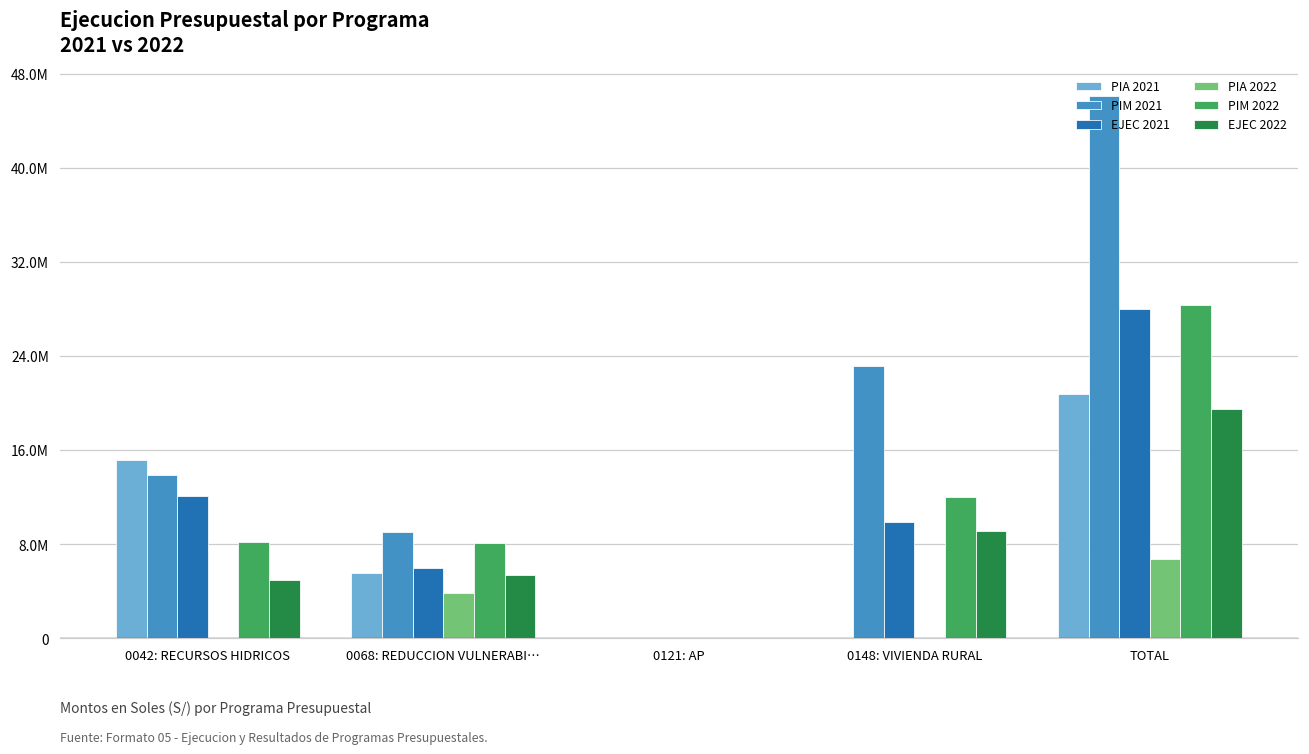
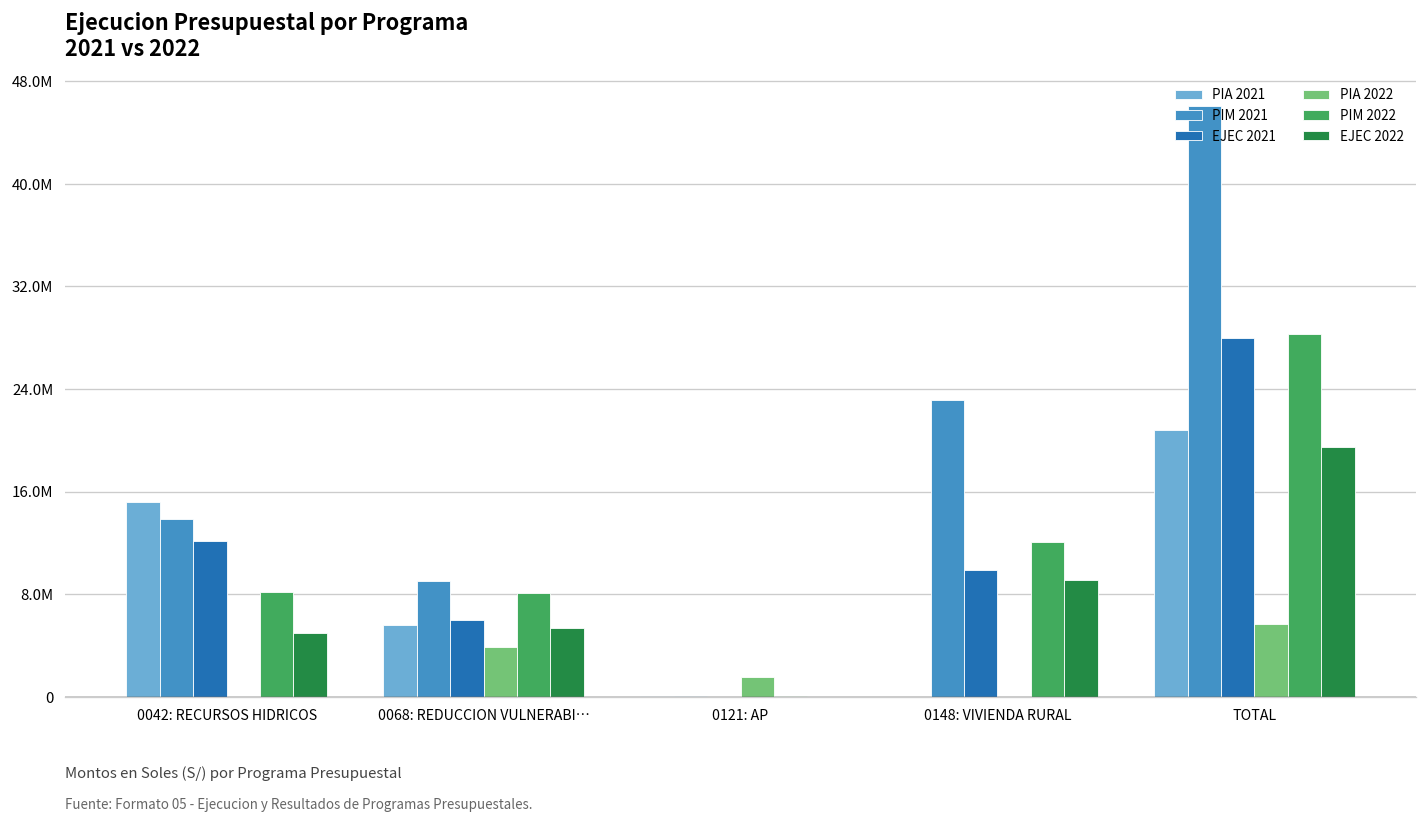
  {
    "PIA 2022": {
      "0042: RECURSOS HIDRICOS": 0,
      "0068: REDUCCION VULNERABI…": 3900000,
-     "0121: AP": 0,
+     "0121: AP": 1500000,
      "0148: VIVIENDA RURAL": 0,
-     "TOTAL": 6800000
+     "TOTAL": 5700000
    }
  }
